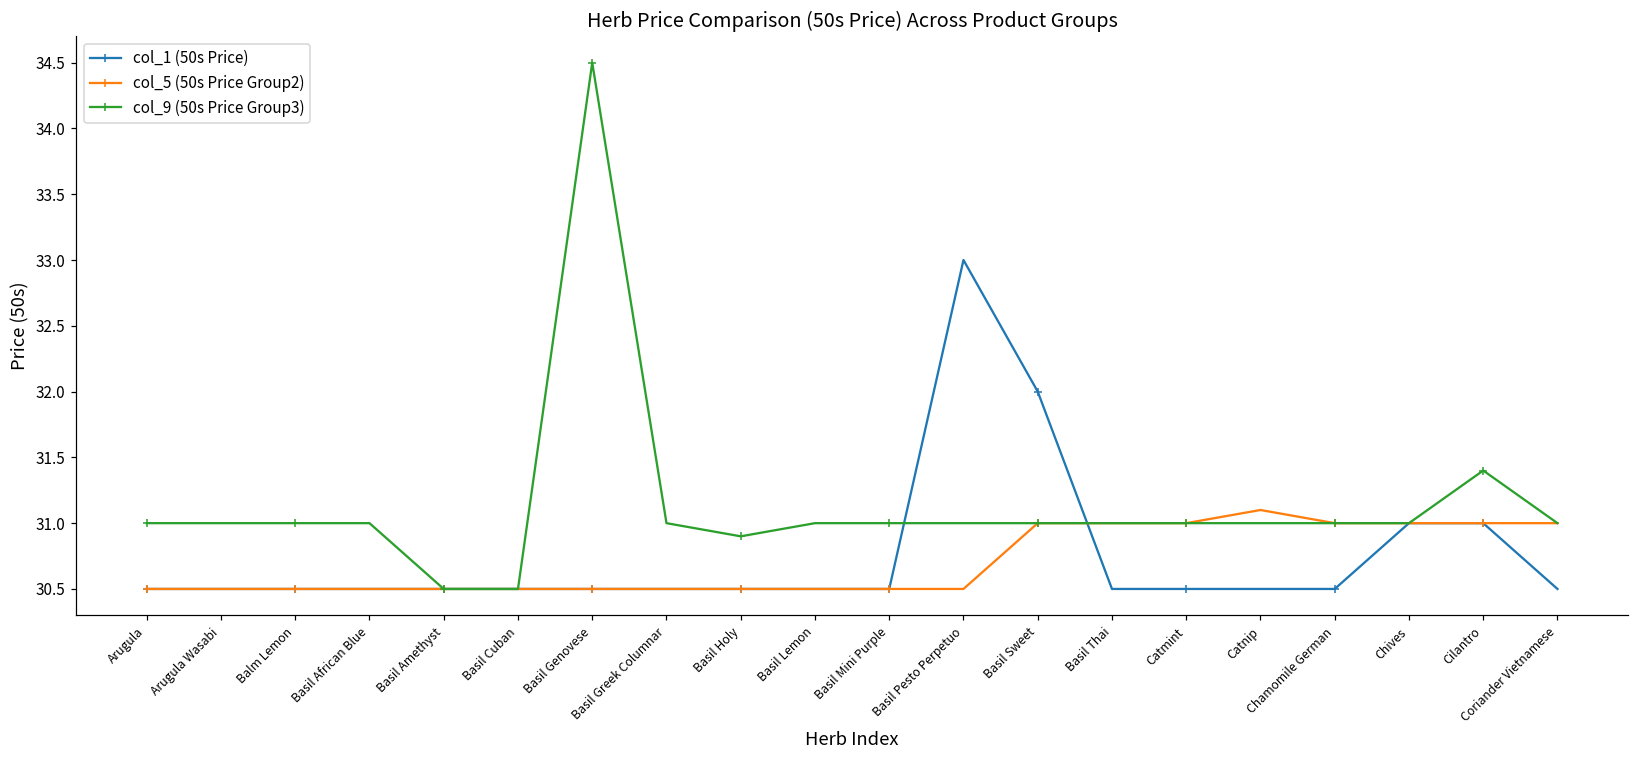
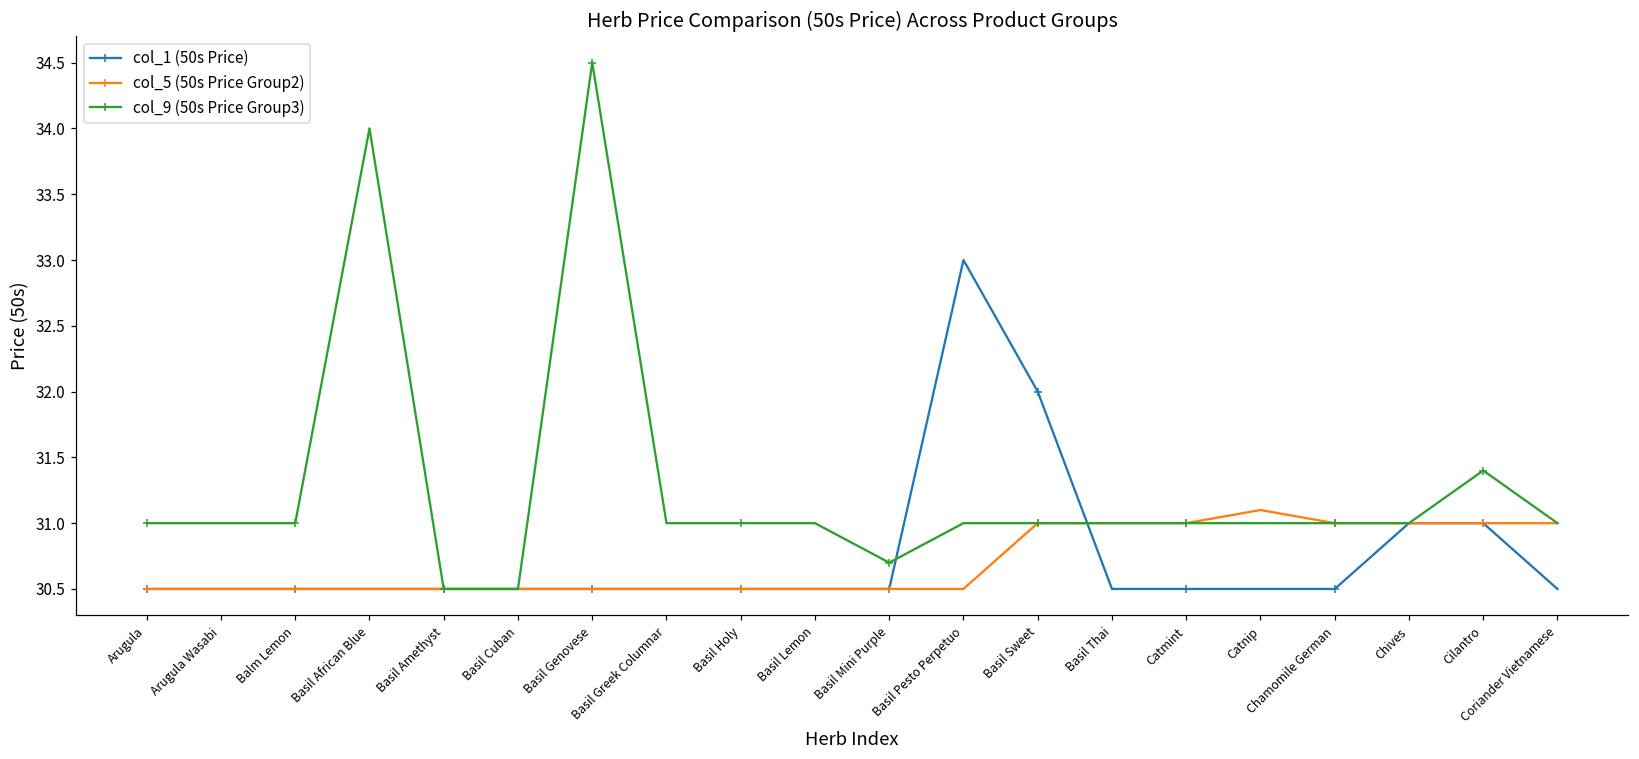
  {
    "col_1 (50s Price)": {
      "Basil Pesto Perpetuo": 33.0,
      "Basil Sweet": 32.0,
      "Basil Thai": 30.5,
      "Catmint": 30.5,
      "Catnip": 30.5,
      "Chamomile German": 30.5,
      "Coriander Vietnamese": 30.5
    },
    "col_5 (50s Price Group2)": {
      "Basil Pesto Perpetuo": 30.5,
      "Catnip": 31.1
    },
    "col_9 (50s Price Group3)": {
      "Arugula": 31.0,
      "Arugula Wasabi": 31.0,
      "Balm Lemon": 31.0,
-     "Basil African Blue": 31,
+     "Basil African Blue": 34,
      "Basil Genovese": 34.5,
      "Basil Greek Columnar": 31.0,
-     "Basil Holy": 30.9,
+     "Basil Holy": 31.0,
      "Basil Lemon": 31.0,
-     "Basil Mini Purple": 31.0,
+     "Basil Mini Purple": 30.7,
      "Basil Pesto Perpetuo": 31.0,
      "Catnip": 31.0,
      "Cilantro": 31.4
    }
  }
